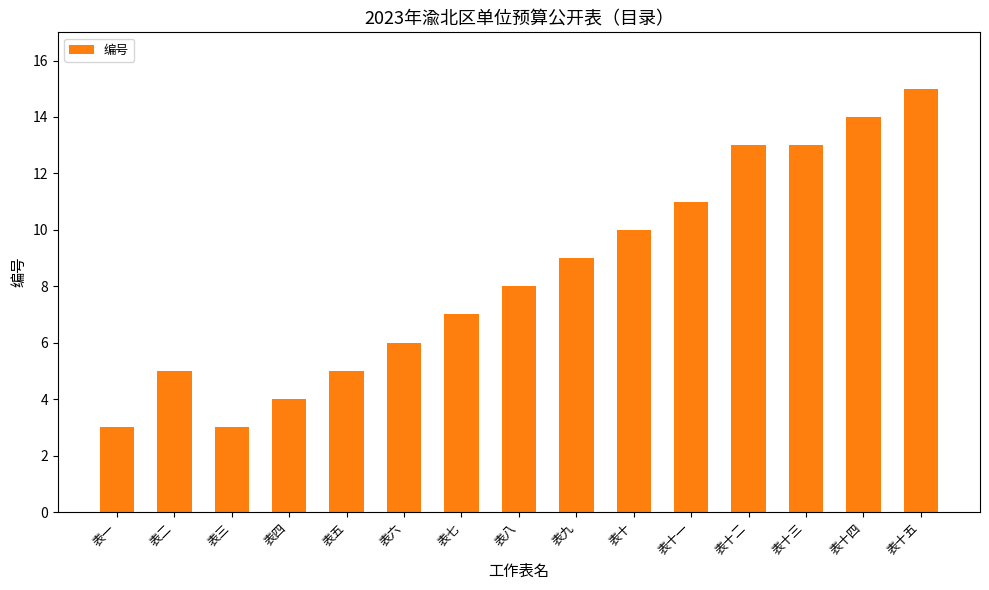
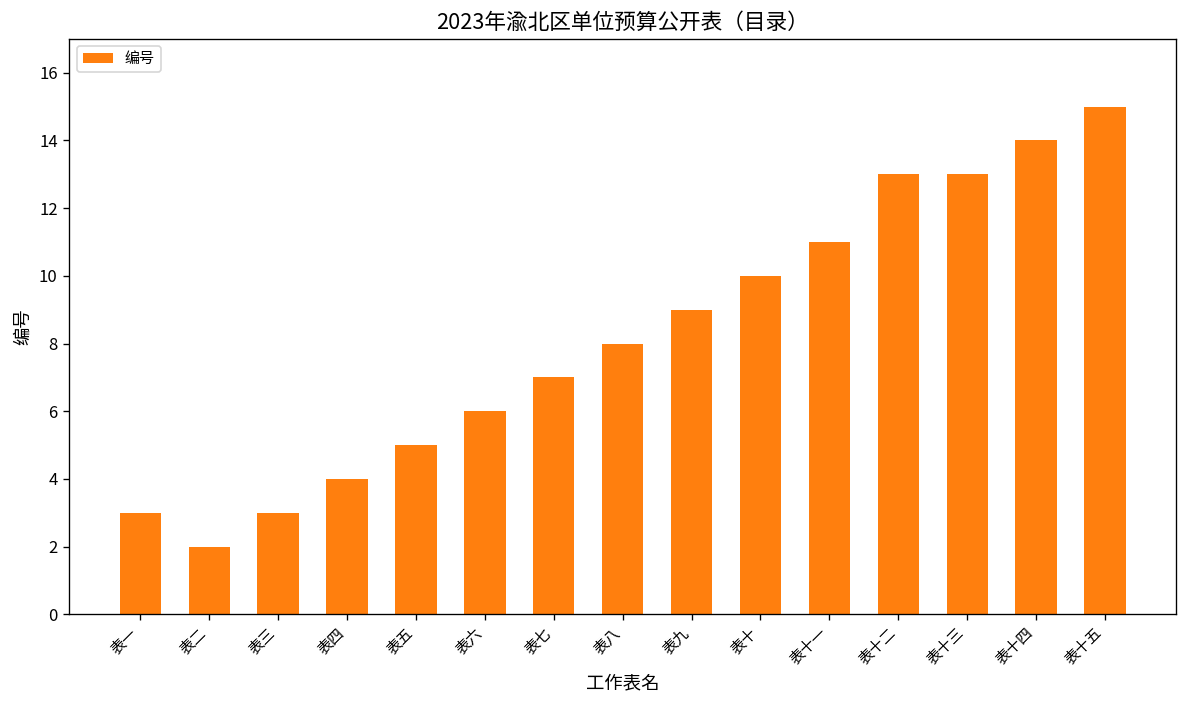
  {
    "表一": 3,
-   "表二": 5,
+   "表二": 2,
    "表三": 3,
    "表四": 4,
    "表五": 5,
    "表六": 6,
    "表七": 7,
    "表八": 8,
    "表九": 9,
    "表十": 10,
    "表十一": 11,
    "表十二": 13,
    "表十三": 13,
    "表十四": 14,
    "表十五": 15
  }
